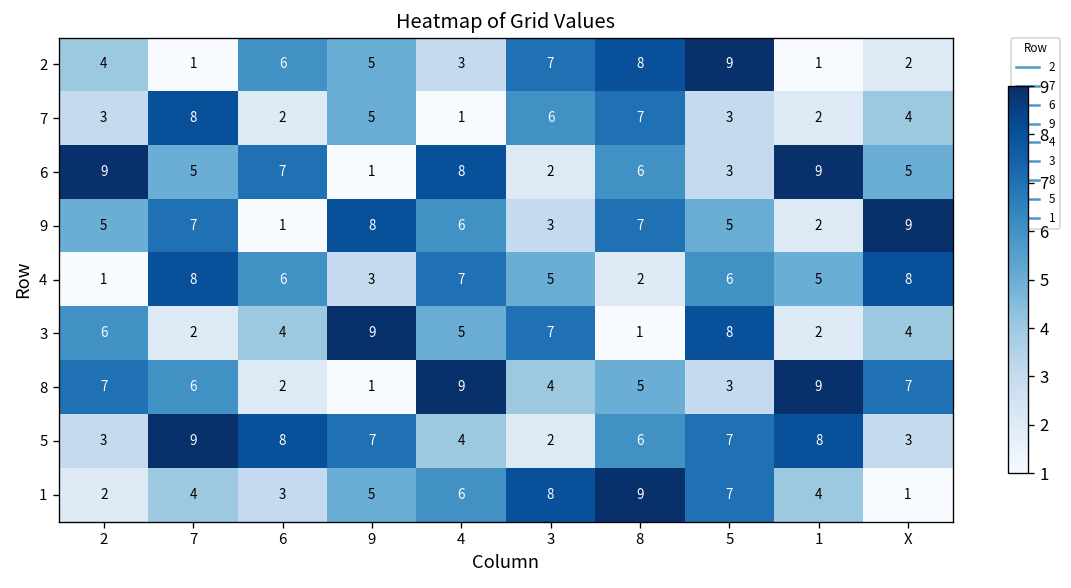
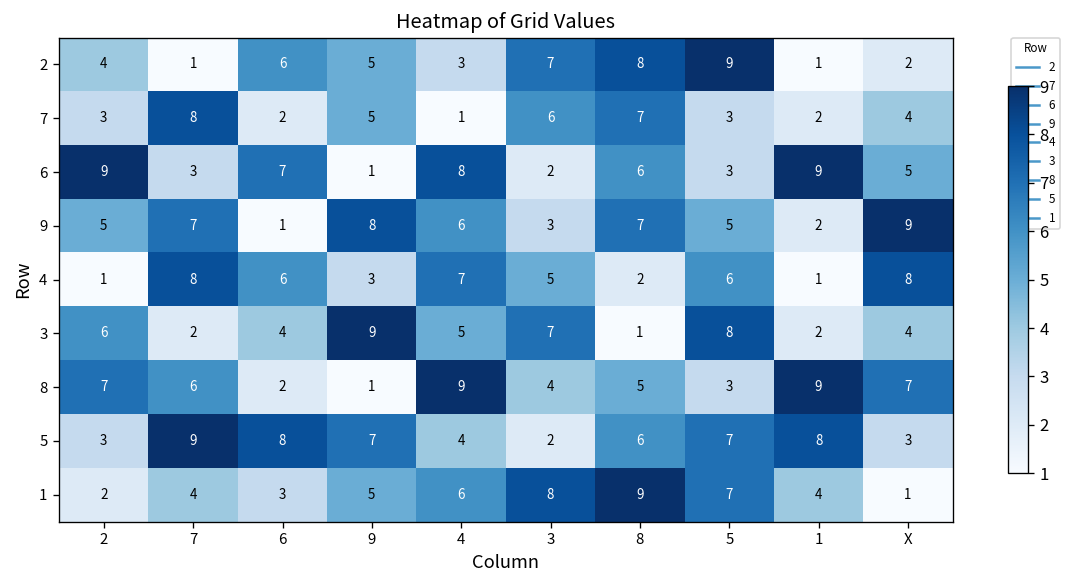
  {
    "2": {
      "2": 4,
      "7": 1,
      "6": 6,
      "9": 5,
      "4": 3,
      "3": 7,
      "8": 8,
      "5": 9,
      "1": 1,
      "X": 2
    },
    "7": {
      "2": 3,
      "7": 8,
      "6": 2,
      "9": 5,
      "4": 1,
      "3": 6,
      "8": 7,
      "5": 3,
      "1": 2,
      "X": 4
    },
    "6": {
      "2": 9,
-     "7": 5,
+     "7": 3,
      "6": 7,
      "9": 1,
      "4": 8,
      "3": 2,
      "8": 6,
      "5": 3,
      "1": 9,
      "X": 5
    },
    "9": {
      "2": 5,
      "7": 7,
      "6": 1,
      "9": 8,
      "4": 6,
      "3": 3,
      "8": 7,
      "5": 5,
      "1": 2,
      "X": 9
    },
    "4": {
      "2": 1,
      "7": 8,
      "6": 6,
      "9": 3,
      "4": 7,
      "3": 5,
      "8": 2,
      "5": 6,
-     "1": 5,
+     "1": 1,
      "X": 8
    },
    "3": {
      "2": 6,
      "7": 2,
      "6": 4,
      "9": 9,
      "4": 5,
      "3": 7,
      "8": 1,
      "5": 8,
      "1": 2,
      "X": 4
    },
    "8": {
      "2": 7,
      "7": 6,
      "6": 2,
      "9": 1,
      "4": 9,
      "3": 4,
      "8": 5,
      "5": 3,
      "1": 9,
      "X": 7
    },
    "5": {
      "2": 3,
      "7": 9,
      "6": 8,
      "9": 7,
      "4": 4,
      "3": 2,
      "8": 6,
      "5": 7,
      "1": 8,
      "X": 3
    },
    "1": {
      "2": 2,
      "7": 4,
      "6": 3,
      "9": 5,
      "4": 6,
      "3": 8,
      "8": 9,
      "5": 7,
      "1": 4,
      "X": 1
    }
  }
